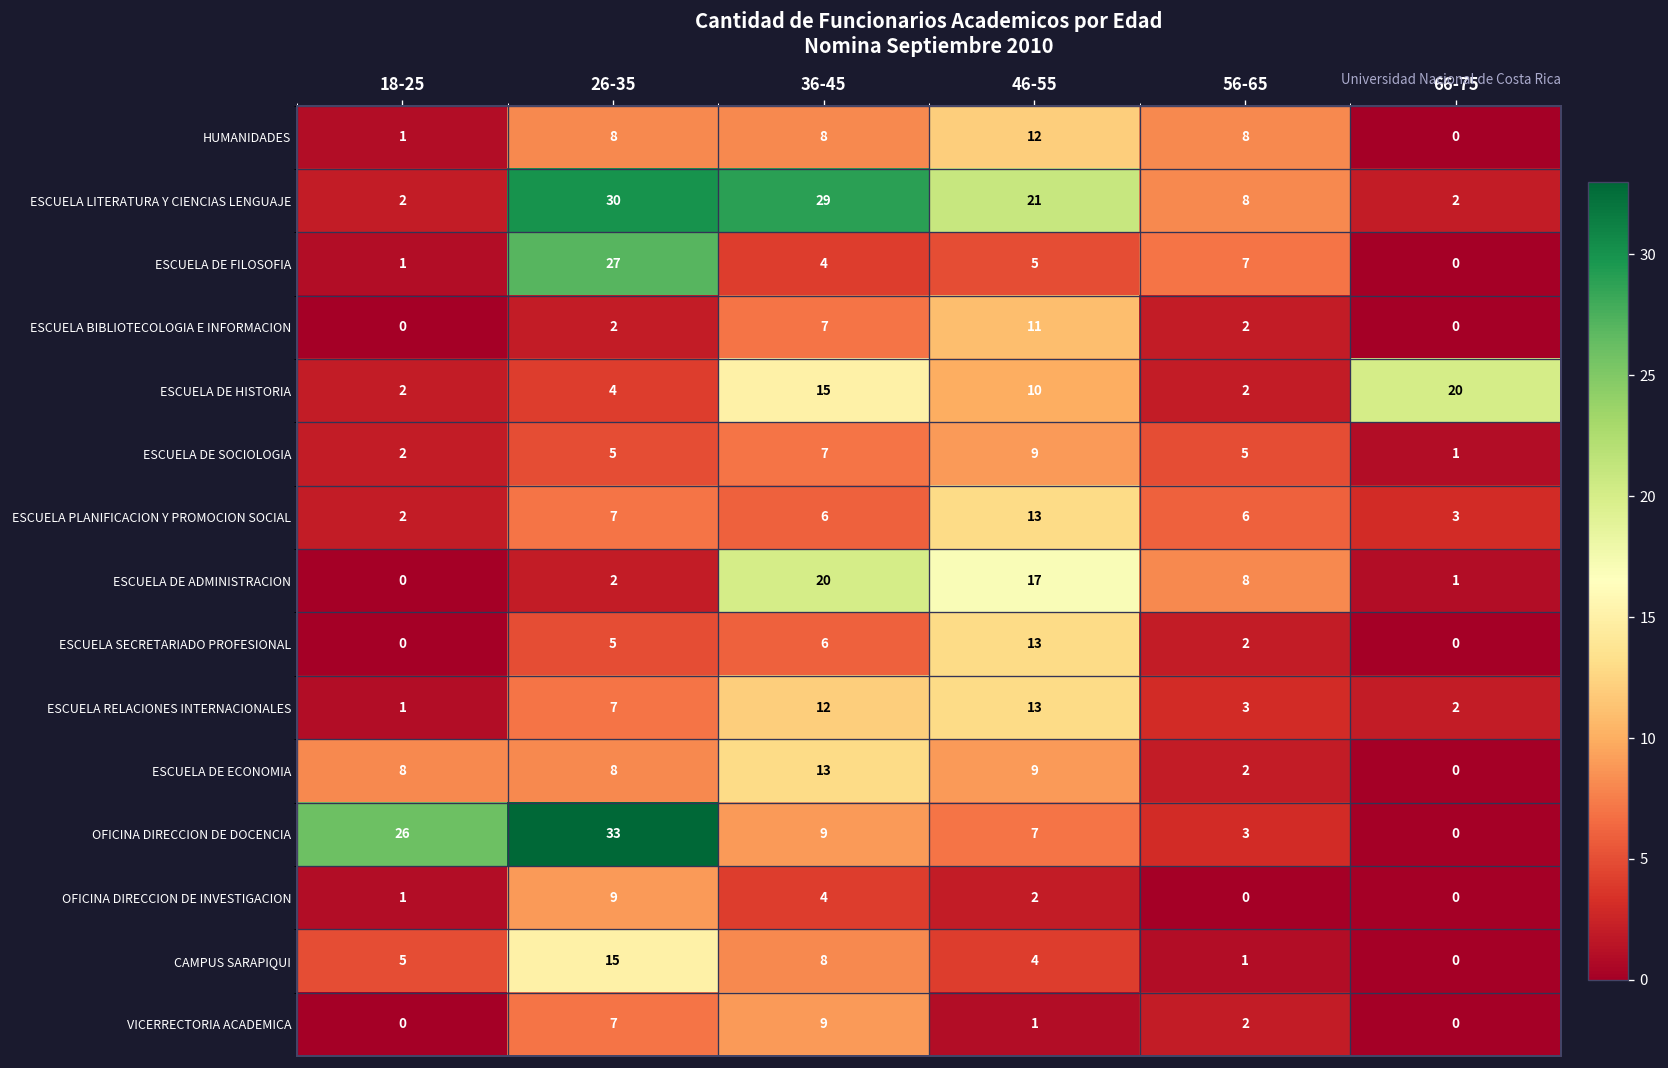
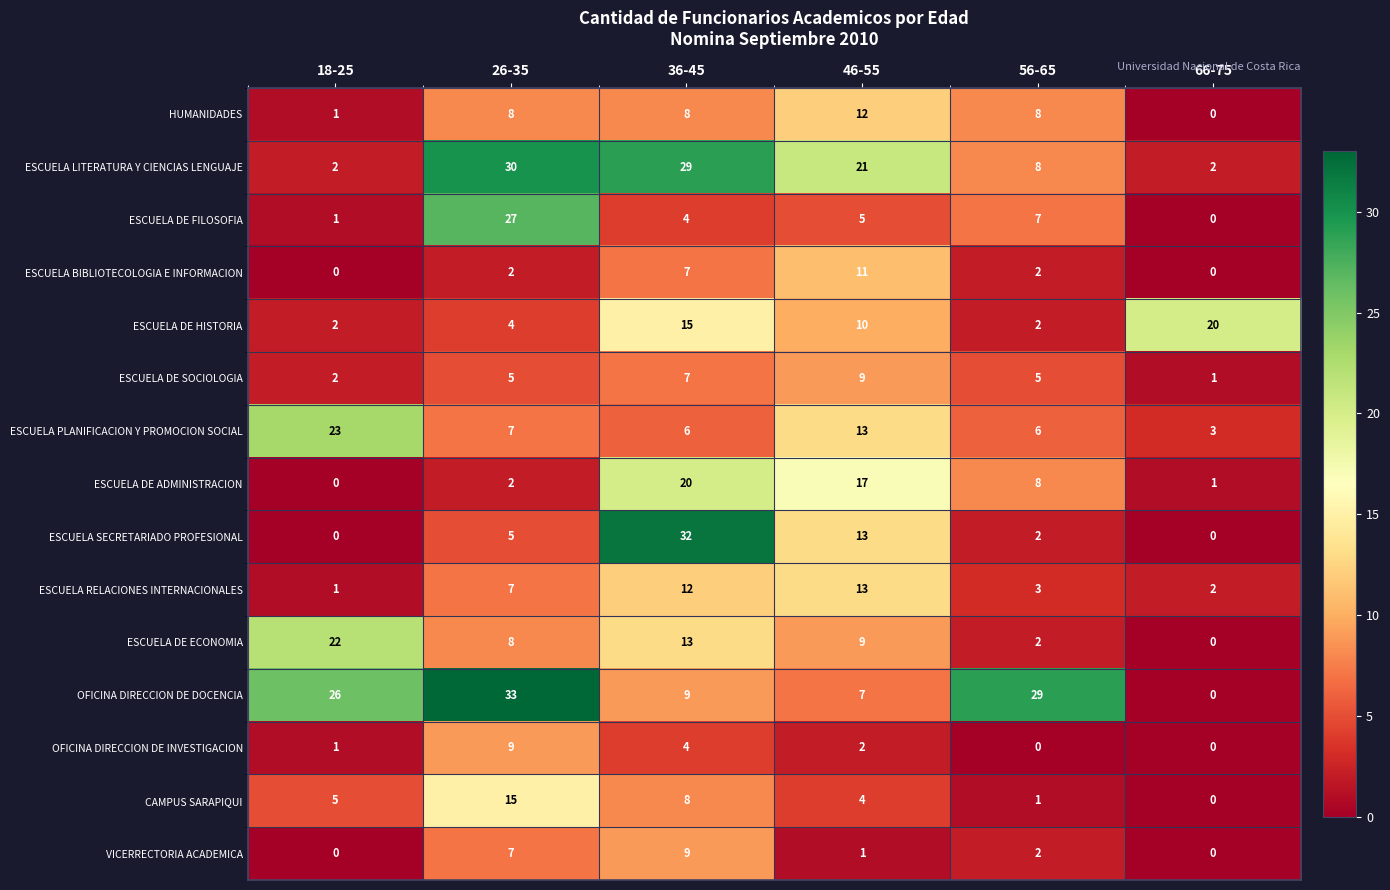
  {
    "HUMANIDADES": {
      "18-25": 1,
      "26-35": 8,
      "36-45": 8,
      "46-55": 12,
      "56-65": 8,
      "66-75": 0
    },
    "ESCUELA LITERATURA Y CIENCIAS LENGUAJE": {
      "18-25": 2,
      "26-35": 30,
      "36-45": 29,
      "46-55": 21,
      "56-65": 8,
      "66-75": 2
    },
    "ESCUELA DE FILOSOFIA": {
      "18-25": 1,
      "26-35": 27,
      "36-45": 4,
      "46-55": 5,
      "56-65": 7,
      "66-75": 0
    },
    "ESCUELA BIBLIOTECOLOGIA E INFORMACION": {
      "18-25": 0,
      "26-35": 2,
      "36-45": 7,
      "46-55": 11,
      "56-65": 2,
      "66-75": 0
    },
    "ESCUELA DE HISTORIA": {
      "18-25": 2,
      "26-35": 4,
      "36-45": 15,
      "46-55": 10,
      "56-65": 2,
      "66-75": 20
    },
    "ESCUELA DE SOCIOLOGIA": {
      "18-25": 2,
      "26-35": 5,
      "36-45": 7,
      "46-55": 9,
      "56-65": 5,
      "66-75": 1
    },
    "ESCUELA PLANIFICACION Y PROMOCION SOCIAL": {
-     "18-25": 2,
+     "18-25": 23,
      "26-35": 7,
      "36-45": 6,
      "46-55": 13,
      "56-65": 6,
      "66-75": 3
    },
    "ESCUELA DE ADMINISTRACION": {
      "18-25": 0,
      "26-35": 2,
      "36-45": 20,
      "46-55": 17,
      "56-65": 8,
      "66-75": 1
    },
    "ESCUELA SECRETARIADO PROFESIONAL": {
      "18-25": 0,
      "26-35": 5,
-     "36-45": 6,
+     "36-45": 32,
      "46-55": 13,
      "56-65": 2,
      "66-75": 0
    },
    "ESCUELA RELACIONES INTERNACIONALES": {
      "18-25": 1,
      "26-35": 7,
      "36-45": 12,
      "46-55": 13,
      "56-65": 3,
      "66-75": 2
    },
    "ESCUELA DE ECONOMIA": {
-     "18-25": 8,
+     "18-25": 22,
      "26-35": 8,
      "36-45": 13,
      "46-55": 9,
      "56-65": 2,
      "66-75": 0
    },
    "OFICINA DIRECCION DE DOCENCIA": {
      "18-25": 26,
      "26-35": 33,
      "36-45": 9,
      "46-55": 7,
-     "56-65": 3,
+     "56-65": 29,
      "66-75": 0
    },
    "OFICINA DIRECCION DE INVESTIGACION": {
      "18-25": 1,
      "26-35": 9,
      "36-45": 4,
      "46-55": 2,
      "56-65": 0,
      "66-75": 0
    },
    "CAMPUS SARAPIQUI": {
      "18-25": 5,
      "26-35": 15,
      "36-45": 8,
      "46-55": 4,
      "56-65": 1,
      "66-75": 0
    },
    "VICERRECTORIA ACADEMICA": {
      "18-25": 0,
      "26-35": 7,
      "36-45": 9,
      "46-55": 1,
      "56-65": 2,
      "66-75": 0
    }
  }
